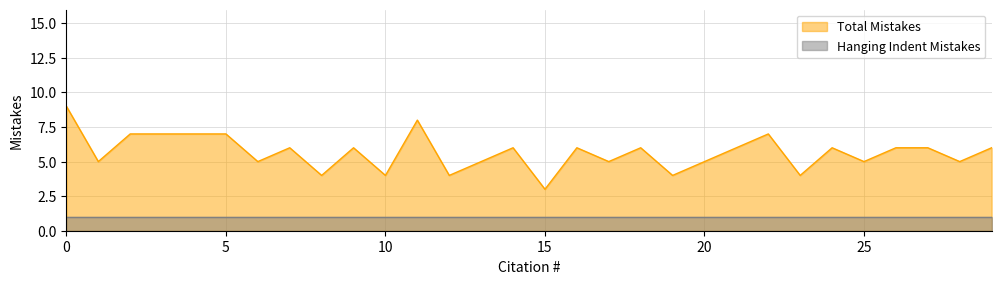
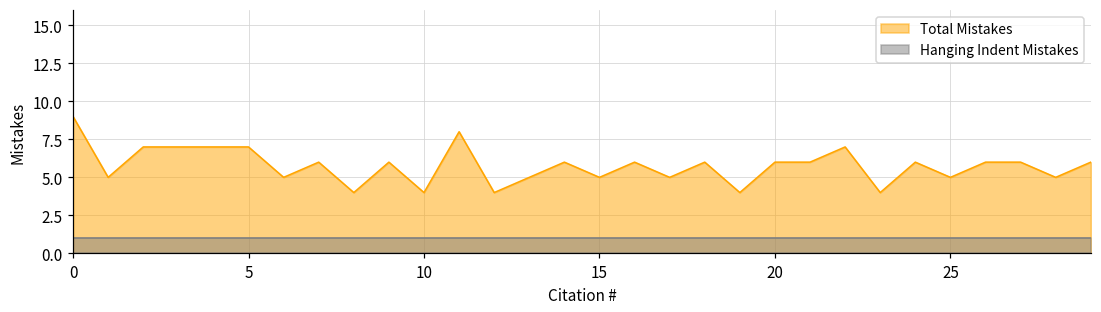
  {
    "Total Mistakes": {
      "0": 9,
      "5": 7,
      "10": 4,
-     "15": 3,
-     "20": 5,
+     "15": 5,
+     "20": 6,
      "25": 5
    },
    "Hanging Indent Mistakes": {
      "0": 1,
      "5": 1,
      "10": 1,
      "15": 1,
      "20": 1,
      "25": 1
    }
  }
